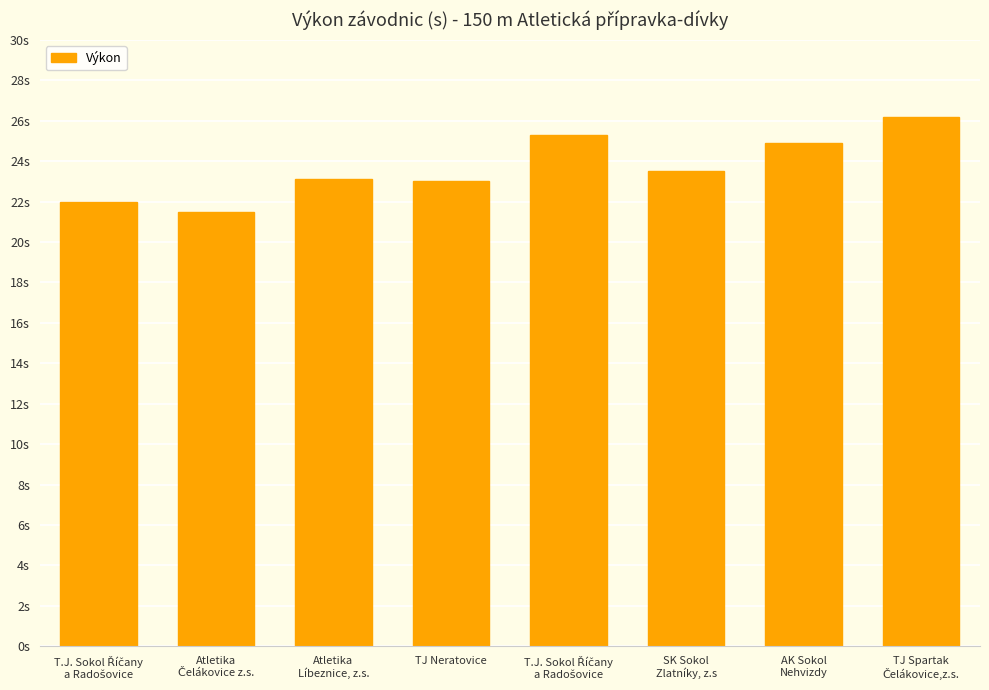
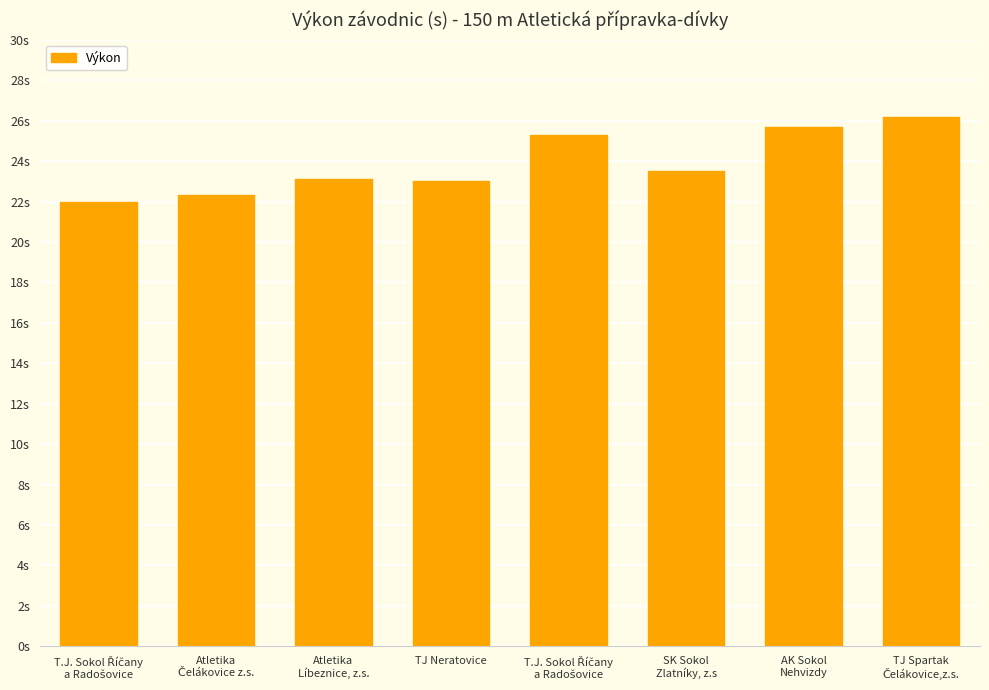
  {
-   "Atletika Čelákovice z.s.": "21.5s",
+   "Atletika Čelákovice z.s.": "22.3s",
    "Atletika Líbeznice, z.s.": "23.1s",
    "TJ Neratovice": "23.0s",
    "SK Sokol Zlatníky, z.s": "23.5s",
-   "AK Sokol Nehvizdy": "24.9s",
+   "AK Sokol Nehvizdy": "25.7s",
    "TJ Spartak Čelákovice,z.s.": "26.2s"
  }
